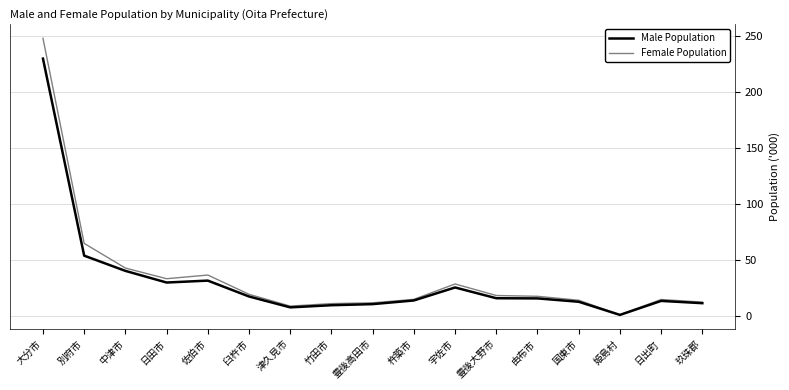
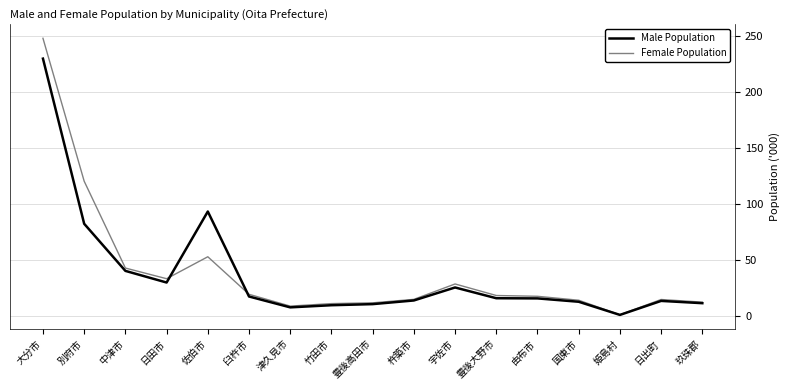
  {
    "Male Population": {
      "大分市": 230,
-     "別府市": 54,
+     "別府市": 82,
      "中津市": 40,
      "日田市": 30,
-     "佐伯市": 31,
+     "佐伯市": 93,
      "宇佐市": 25,
      "豊後大野市": 16
    },
    "Female Population": {
      "大分市": 248,
-     "別府市": 65,
+     "別府市": 120,
      "中津市": 43,
      "日田市": 33,
-     "佐伯市": 36,
+     "佐伯市": 53,
      "宇佐市": 28,
      "豊後大野市": 18
    }
  }
